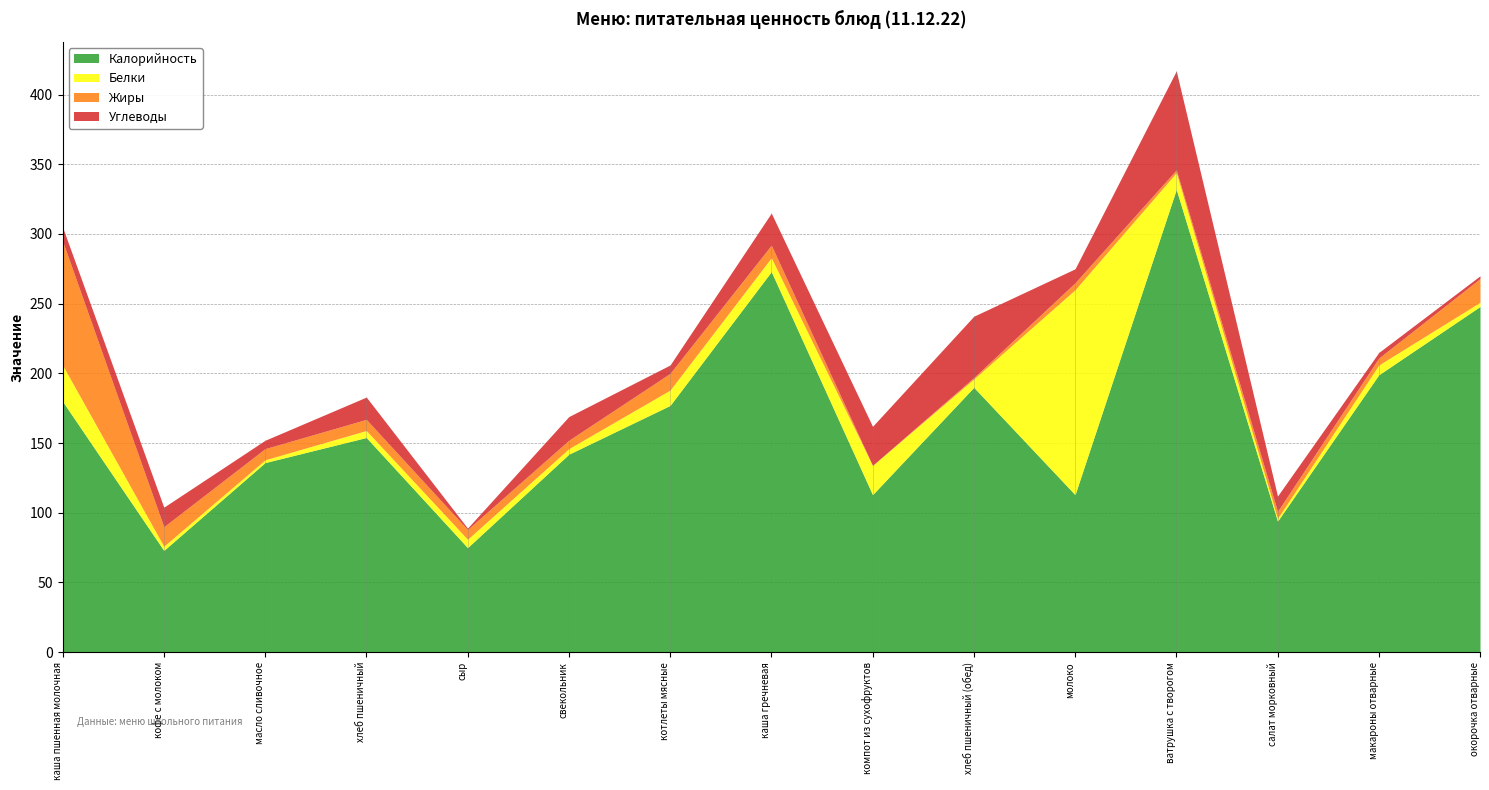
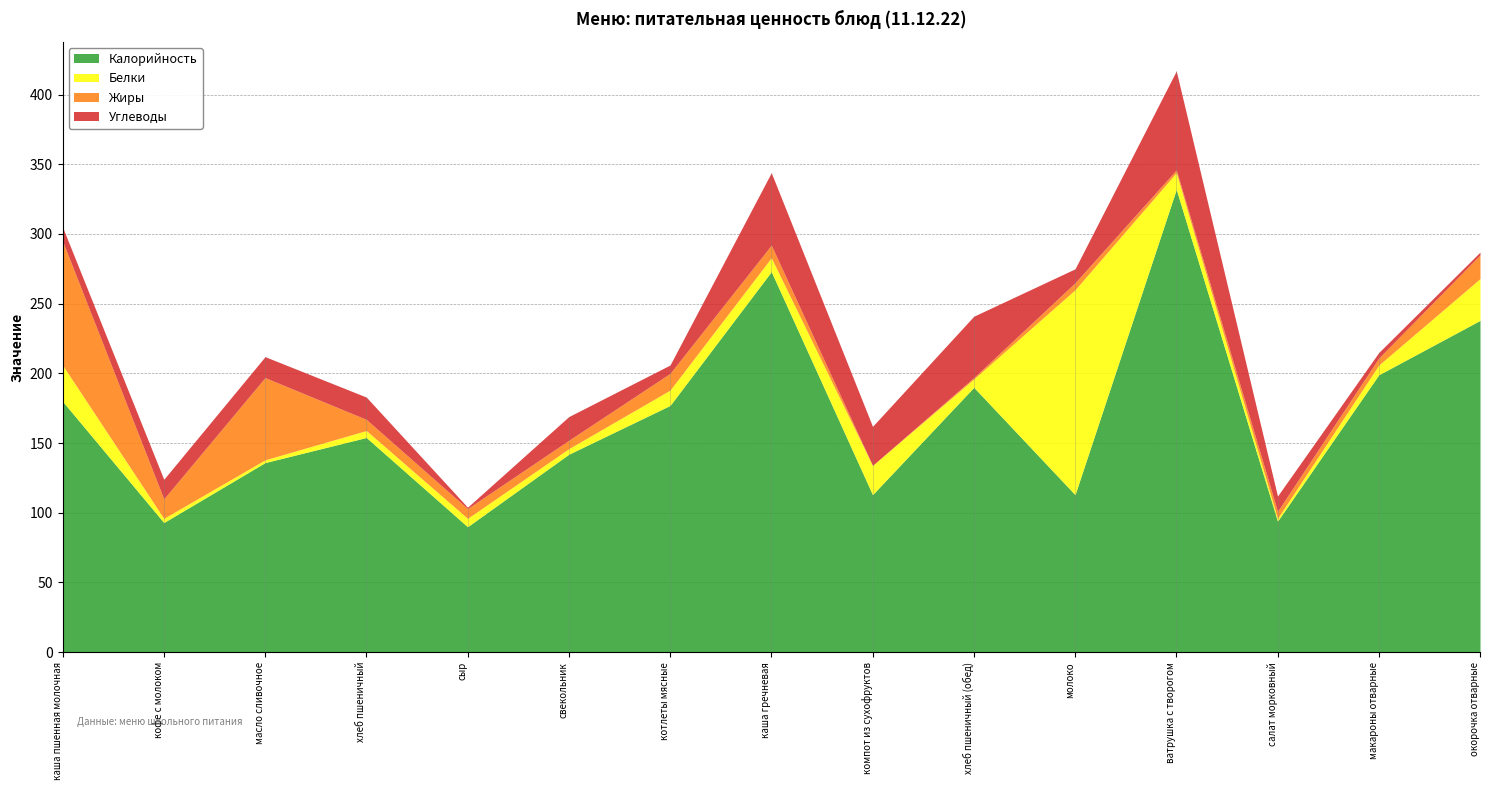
  {
    "Калорийность": {
-     "кофе с молоком": 73,
-     "сыр": 75,
-     "окорочка отварные": 248
+     "кофе с молоком": 93,
+     "сыр": 90,
+     "окорочка отварные": 238
    },
    "Белки": {
-     "окорочка отварные": 3
+     "окорочка отварные": 30
    },
    "Жиры": {
-     "масло сливочное": 8
+     "масло сливочное": 59
    },
    "Углеводы": {
-     "масло сливочное": 6,
-     "каша гречневая": 23
+     "масло сливочное": 15,
+     "каша гречневая": 52
    }
  }
